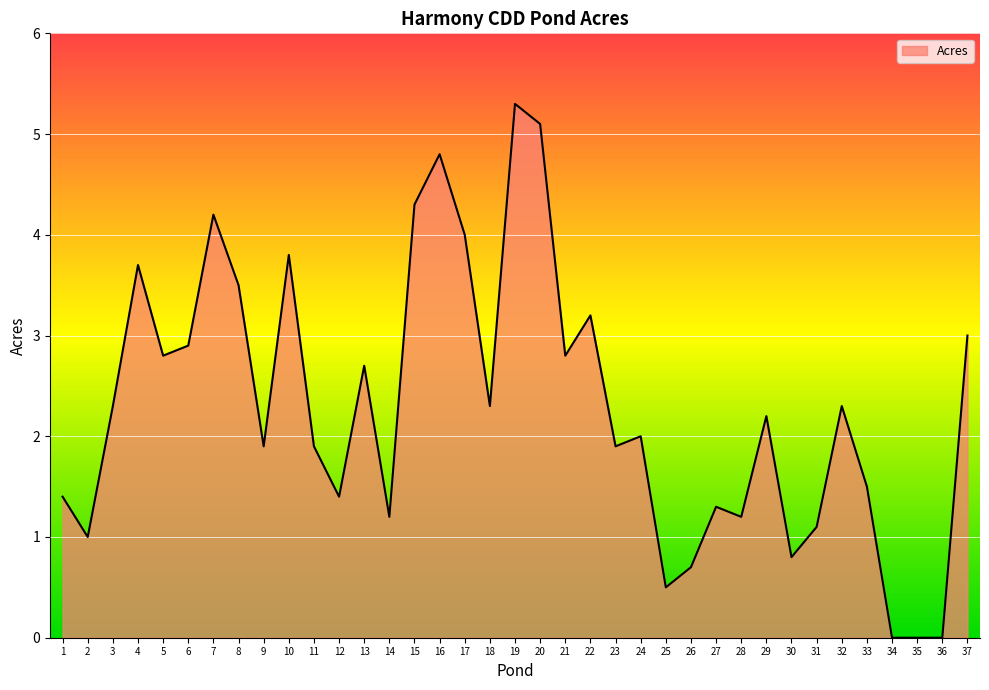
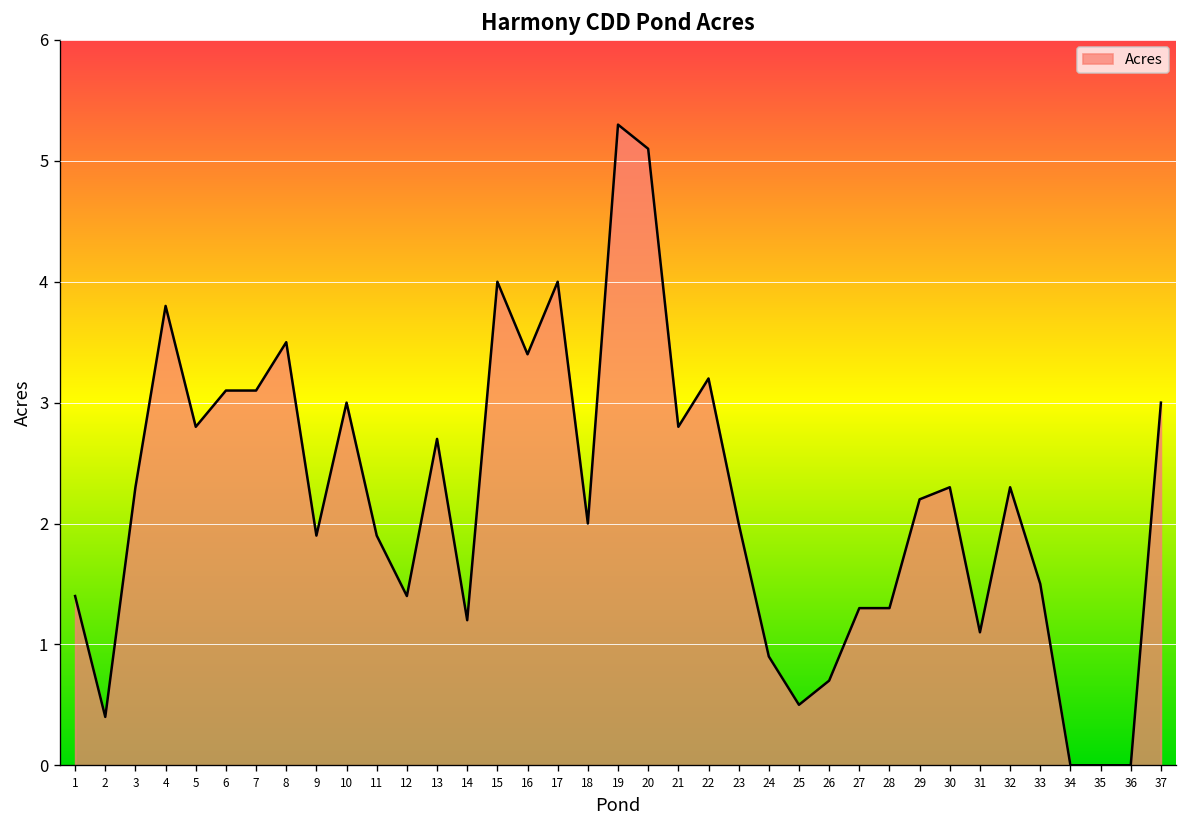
  {
    "1": 1.4,
-   "2": 1.0,
+   "2": 0.4,
    "3": 2.3,
-   "4": 3.7,
+   "4": 3.8,
    "5": 2.8,
-   "6": 2.9,
-   "7": 4.2,
+   "6": 3.1,
+   "7": 3.1,
    "8": 3.5,
    "9": 1.9,
-   "10": 3.8,
+   "10": 3.0,
    "11": 1.9,
    "12": 1.4,
    "13": 2.7,
    "14": 1.2,
-   "15": 4.3,
-   "16": 4.8,
+   "15": 4.0,
+   "16": 3.4,
    "17": 4.0,
-   "18": 2.3,
+   "18": 2.0,
    "19": 5.3,
    "20": 5.1,
    "21": 2.8,
    "22": 3.2,
-   "23": 1.9,
-   "24": 2.0,
+   "23": 2.0,
+   "24": 0.9,
    "25": 0.5,
    "26": 0.7,
    "27": 1.3,
-   "28": 1.2,
+   "28": 1.3,
    "29": 2.2,
-   "30": 0.8,
+   "30": 2.3,
    "31": 1.1,
    "32": 2.3,
    "33": 1.5,
    "34": 0.0,
    "35": 0.0,
    "36": 0.0,
    "37": 3.0
  }
